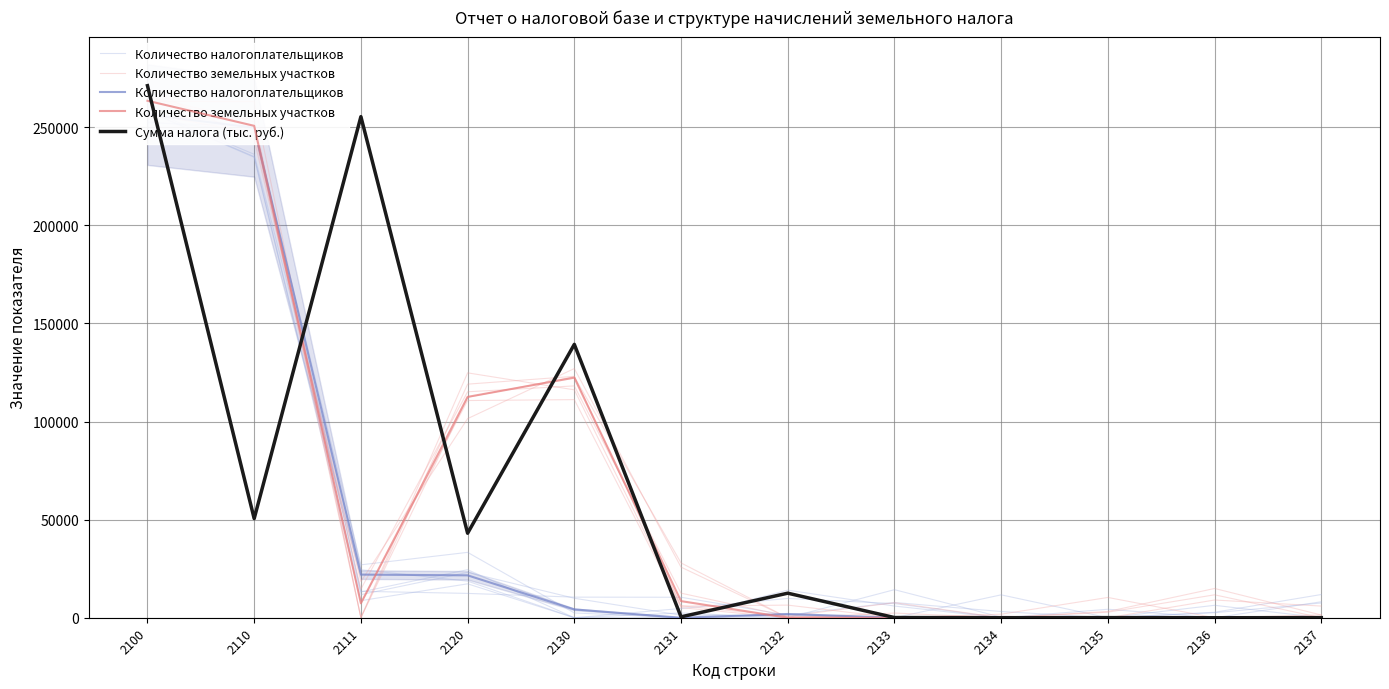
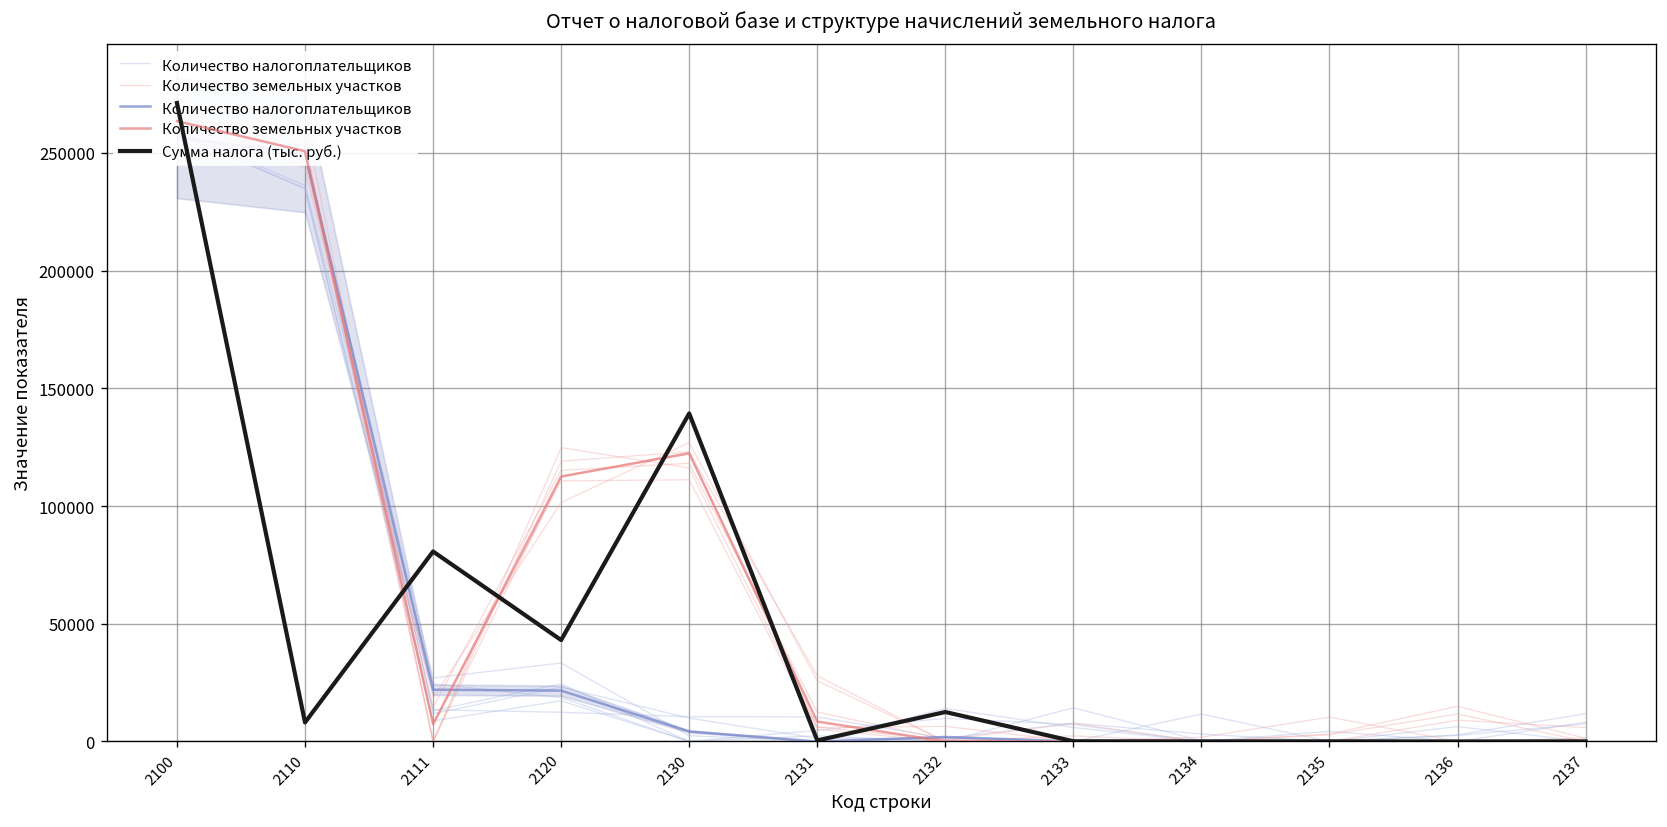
  {
    "Сумма налога (тыс. руб.)": {
-     "2110": 51000,
-     "2111": 255000,
+     "2110": 8000,
+     "2111": 81000,
      "2120": 43000,
      "2130": 139000,
      "2132": 13000
    }
  }
